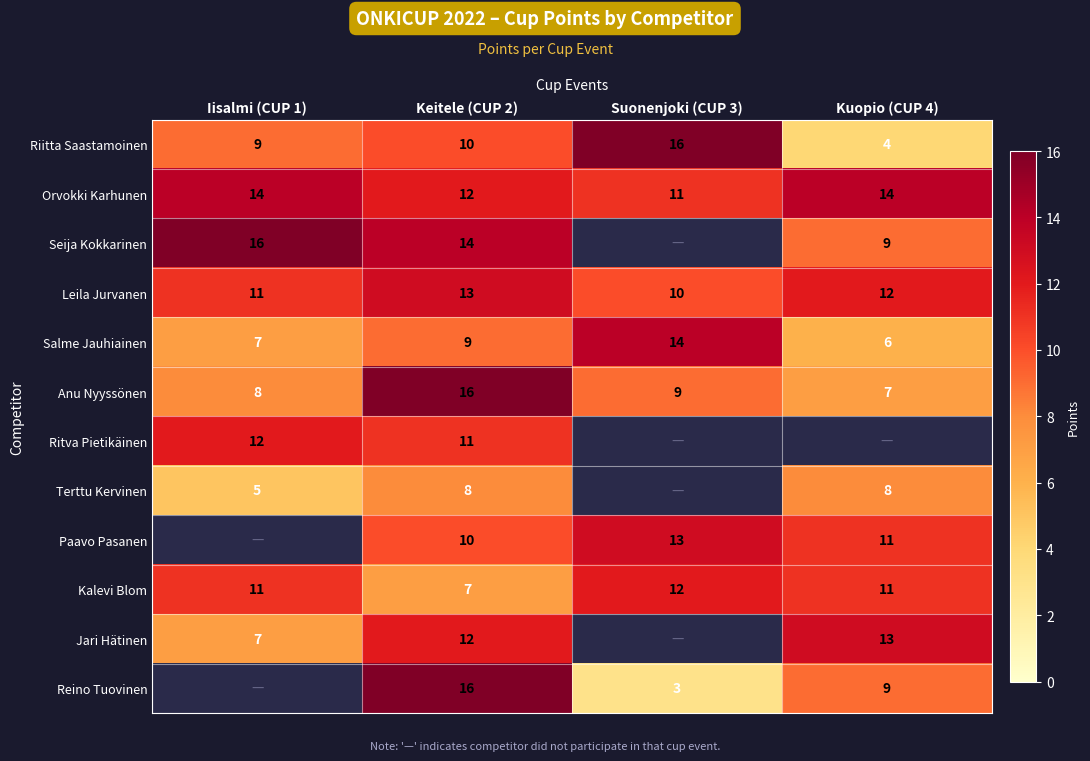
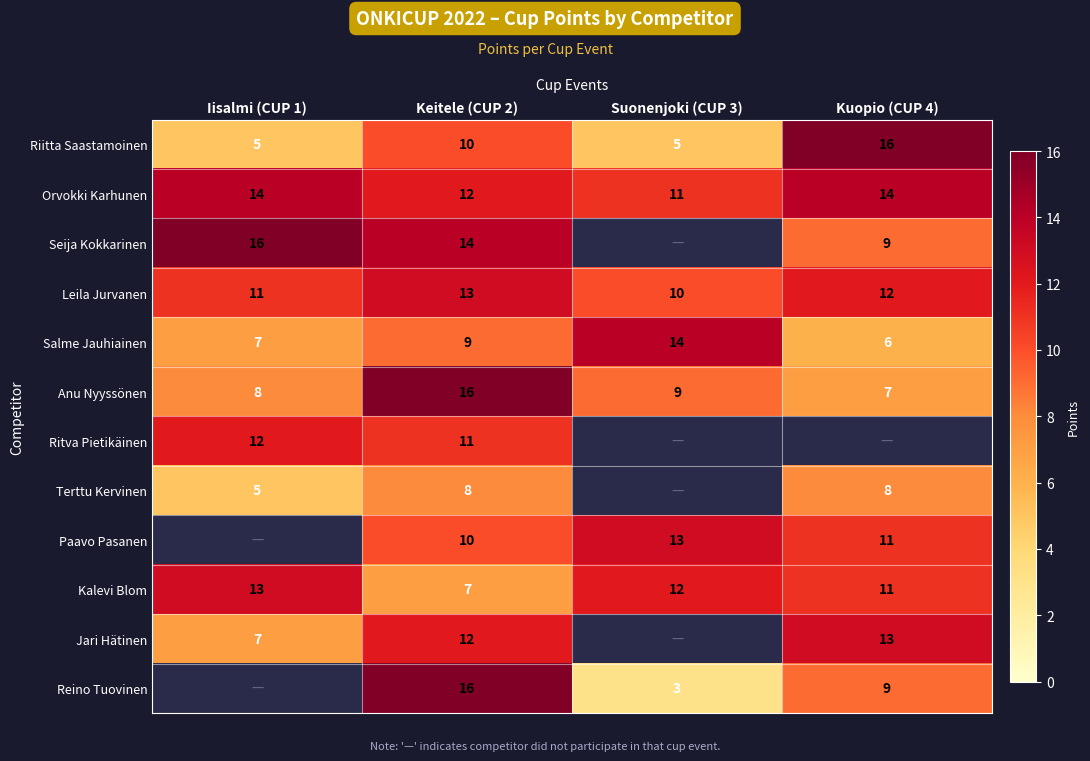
  {
    "Riitta Saastamoinen": {
-     "Iisalmi (CUP 1)": 9,
+     "Iisalmi (CUP 1)": 5,
      "Keitele (CUP 2)": 10,
-     "Suonenjoki (CUP 3)": 16,
-     "Kuopio (CUP 4)": 4
+     "Suonenjoki (CUP 3)": 5,
+     "Kuopio (CUP 4)": 16
    },
    "Orvokki Karhunen": {
      "Iisalmi (CUP 1)": 14,
      "Keitele (CUP 2)": 12,
      "Suonenjoki (CUP 3)": 11,
      "Kuopio (CUP 4)": 14
    },
    "Seija Kokkarinen": {
      "Iisalmi (CUP 1)": 16,
      "Keitele (CUP 2)": 14,
      "Kuopio (CUP 4)": 9
    },
    "Leila Jurvanen": {
      "Iisalmi (CUP 1)": 11,
      "Keitele (CUP 2)": 13,
      "Suonenjoki (CUP 3)": 10,
      "Kuopio (CUP 4)": 12
    },
    "Salme Jauhiainen": {
      "Iisalmi (CUP 1)": 7,
      "Keitele (CUP 2)": 9,
      "Suonenjoki (CUP 3)": 14,
      "Kuopio (CUP 4)": 6
    },
    "Anu Nyyssönen": {
      "Iisalmi (CUP 1)": 8,
      "Keitele (CUP 2)": 16,
      "Suonenjoki (CUP 3)": 9,
      "Kuopio (CUP 4)": 7
    },
    "Ritva Pietikäinen": {
      "Iisalmi (CUP 1)": 12,
      "Keitele (CUP 2)": 11
    },
    "Terttu Kervinen": {
      "Iisalmi (CUP 1)": 5,
      "Keitele (CUP 2)": 8,
      "Kuopio (CUP 4)": 8
    },
    "Paavo Pasanen": {
      "Keitele (CUP 2)": 10,
      "Suonenjoki (CUP 3)": 13,
      "Kuopio (CUP 4)": 11
    },
    "Kalevi Blom": {
-     "Iisalmi (CUP 1)": 11,
+     "Iisalmi (CUP 1)": 13,
      "Keitele (CUP 2)": 7,
      "Suonenjoki (CUP 3)": 12,
      "Kuopio (CUP 4)": 11
    },
    "Jari Hätinen": {
      "Iisalmi (CUP 1)": 7,
      "Keitele (CUP 2)": 12,
      "Kuopio (CUP 4)": 13
    },
    "Reino Tuovinen": {
      "Keitele (CUP 2)": 16,
      "Suonenjoki (CUP 3)": 3,
      "Kuopio (CUP 4)": 9
    }
  }
